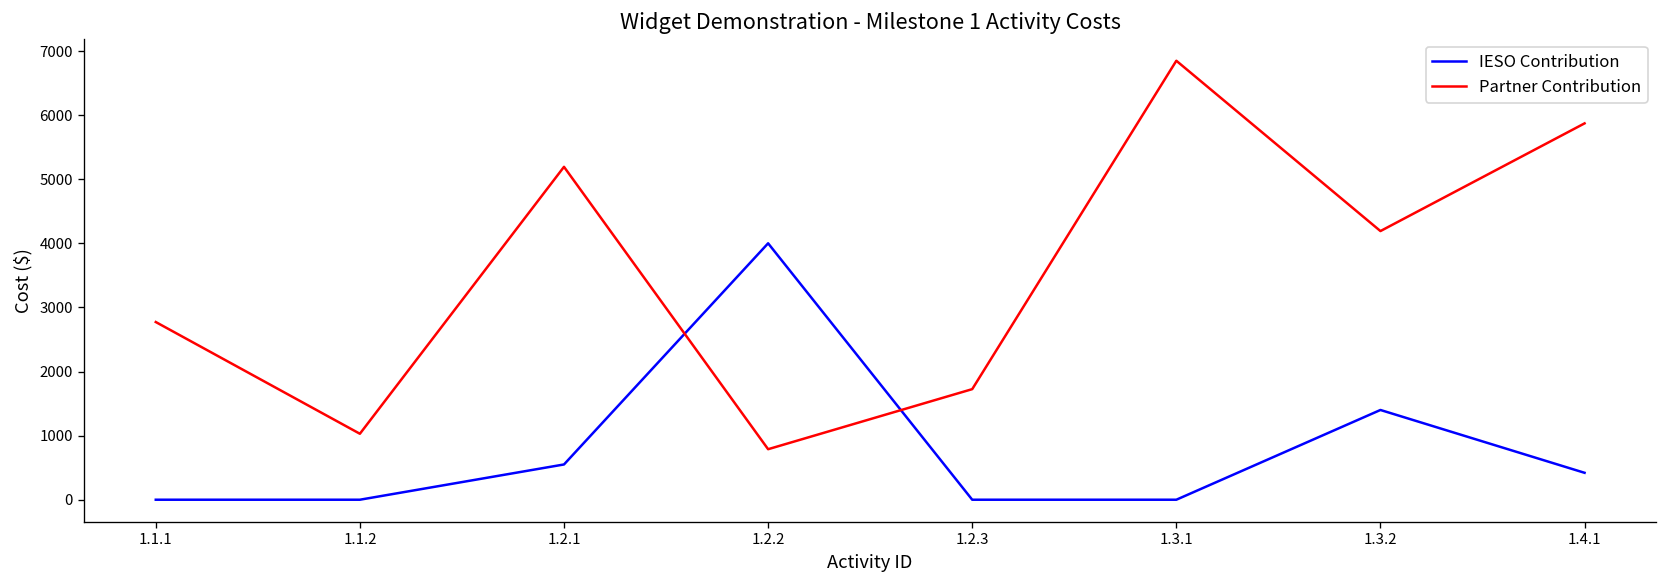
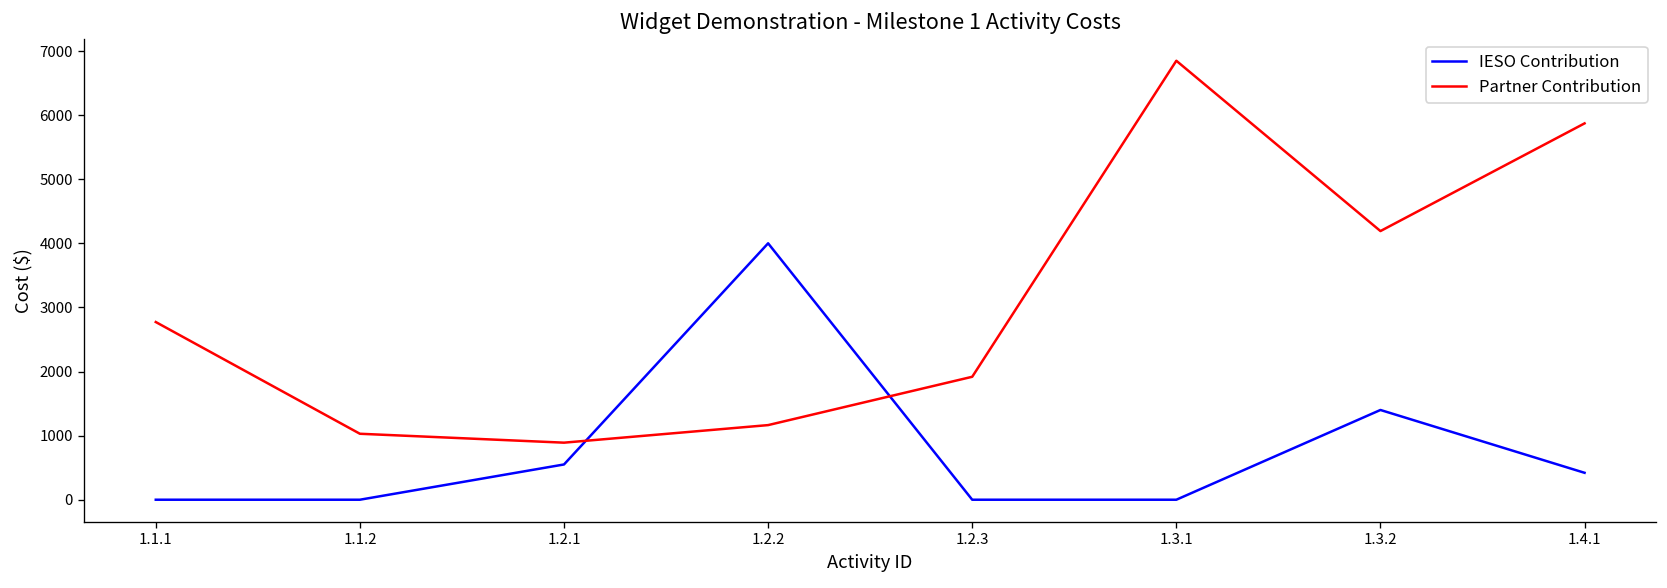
  {
    "IESO Contribution": {
      "1.1.1": 0,
      "1.1.2": 0,
      "1.2.1": 600,
      "1.2.2": 4000,
      "1.2.3": 0,
      "1.3.1": 0,
      "1.3.2": 1400,
      "1.4.1": 400
    },
    "Partner Contribution": {
      "1.1.1": 2800,
      "1.1.2": 1000,
-     "1.2.1": 5200,
-     "1.2.2": 800,
-     "1.2.3": 1700,
+     "1.2.1": 900,
+     "1.2.2": 1200,
+     "1.2.3": 1900,
      "1.3.1": 6800,
      "1.3.2": 4200,
      "1.4.1": 5900
    }
  }
